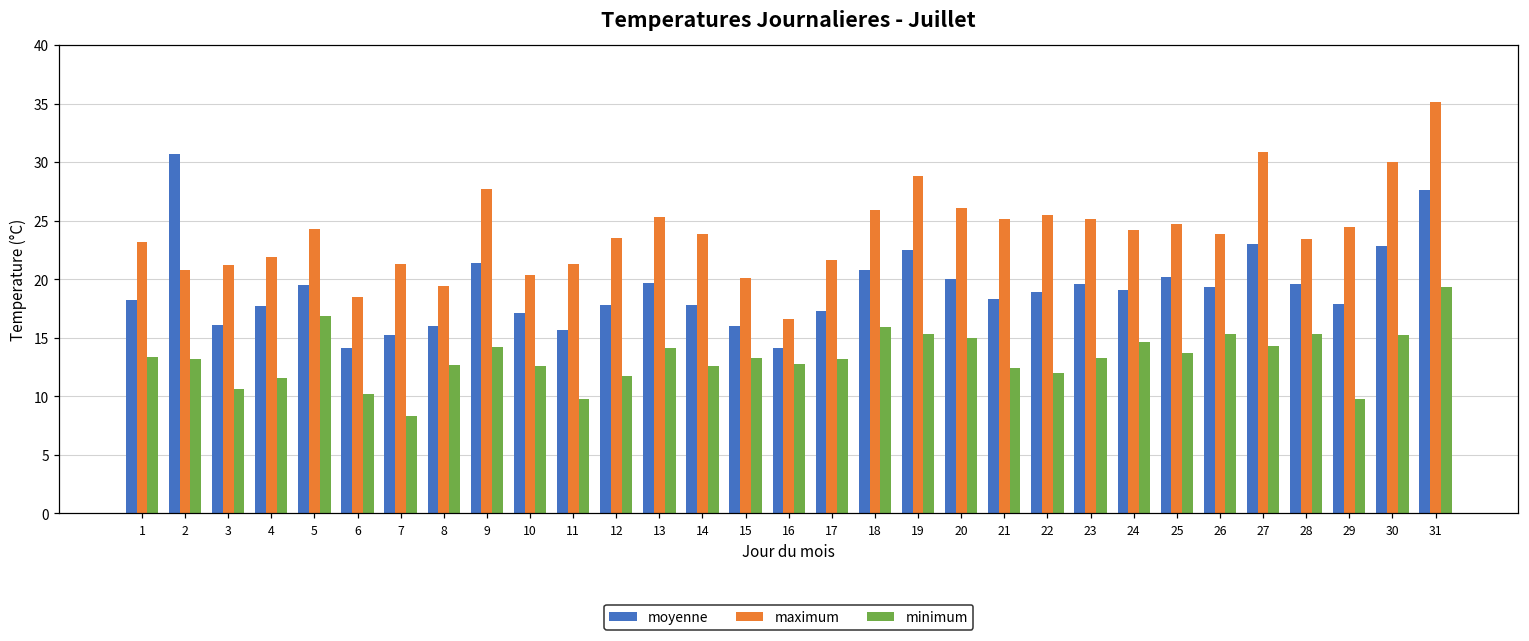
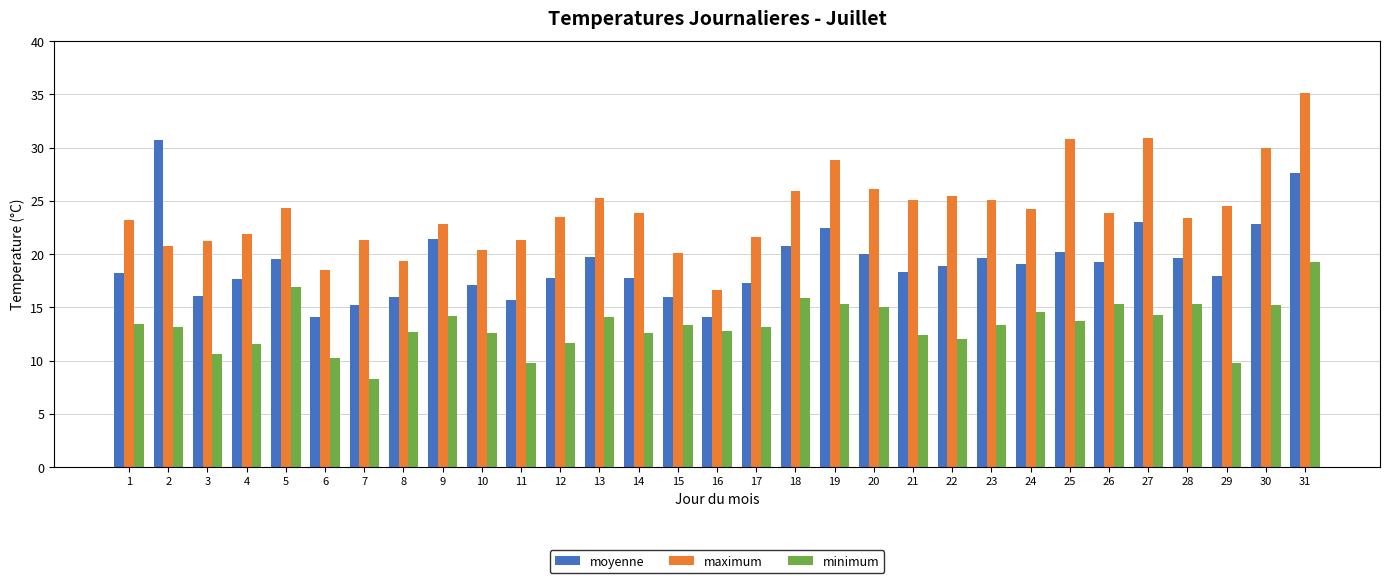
  {
    "moyenne": {
      "1": 18.2,
      "2": 30.7,
      "3": 16.1,
      "4": 17.7,
      "5": 19.5,
      "6": 14.1,
      "7": 15.2,
      "8": 16.0,
      "9": 21.4,
      "10": 17.1,
      "11": 15.7,
      "12": 17.8,
      "13": 19.7,
      "14": 17.8,
      "15": 16.0,
      "16": 14.1,
      "17": 17.3,
      "18": 20.8,
      "19": 22.5,
      "20": 20.0,
      "21": 18.3,
      "22": 18.9,
      "23": 19.6,
      "24": 19.1,
      "25": 20.2,
      "26": 19.3,
      "27": 23.0,
      "28": 19.6,
      "29": 17.9,
      "30": 22.8,
      "31": 27.6
    },
    "maximum": {
      "1": 23.2,
      "2": 20.8,
      "3": 21.2,
      "4": 21.9,
      "5": 24.3,
      "6": 18.5,
      "7": 21.3,
      "8": 19.4,
-     "9": 27.7,
+     "9": 22.8,
      "10": 20.4,
      "11": 21.3,
      "12": 23.5,
      "13": 25.3,
      "14": 23.9,
      "15": 20.1,
      "16": 16.6,
      "17": 21.6,
      "18": 25.9,
      "19": 28.8,
      "20": 26.1,
      "21": 25.1,
      "22": 25.5,
      "23": 25.1,
      "24": 24.2,
-     "25": 24.7,
+     "25": 30.8,
      "26": 23.9,
      "27": 30.9,
      "28": 23.4,
      "29": 24.5,
      "30": 30.0,
      "31": 35.1
    },
    "minimum": {
      "1": 13.4,
      "2": 13.2,
      "3": 10.6,
      "4": 11.6,
      "5": 16.9,
      "6": 10.2,
      "7": 8.3,
      "8": 12.7,
      "9": 14.2,
      "10": 12.6,
      "11": 9.8,
      "12": 11.7,
      "13": 14.1,
      "14": 12.6,
      "15": 13.3,
      "16": 12.8,
      "17": 13.2,
      "18": 15.9,
      "19": 15.3,
      "20": 15.0,
      "21": 12.4,
      "22": 12.0,
      "23": 13.3,
      "24": 14.6,
      "25": 13.7,
      "26": 15.3,
      "27": 14.3,
      "28": 15.3,
      "29": 9.8,
      "30": 15.2,
      "31": 19.3
    }
  }
